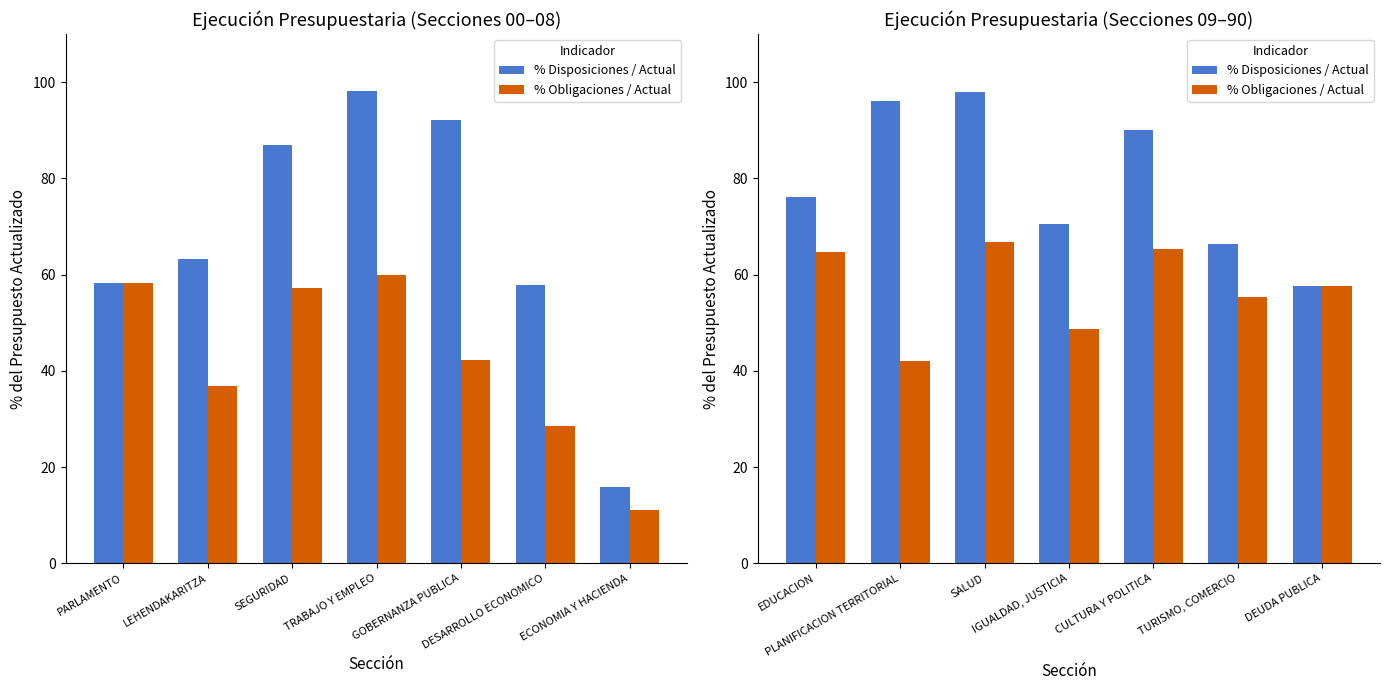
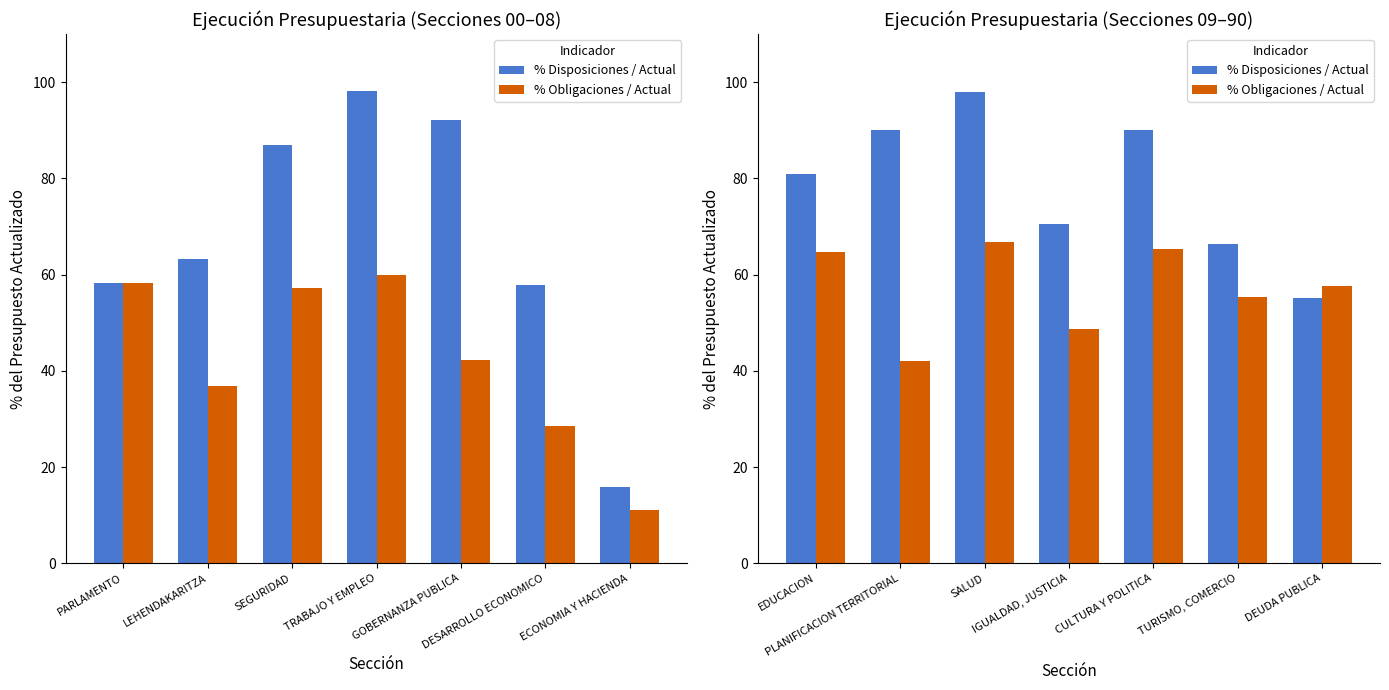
  {
    "Ejecución Presupuestaria (Secciones 00–08)": {
      "% Disposiciones / Actual": {
        "PARLAMENTO": 58,
        "LEHENDAKARITZA": 63,
        "SEGURIDAD": 87,
        "TRABAJO Y EMPLEO": 98,
        "GOBERNANZA PUBLICA": 92,
        "DESARROLLO ECONOMICO": 58,
        "ECONOMIA Y HACIENDA": 16
      },
      "% Obligaciones / Actual": {
        "PARLAMENTO": 58,
        "LEHENDAKARITZA": 37,
        "SEGURIDAD": 57,
        "TRABAJO Y EMPLEO": 60,
        "GOBERNANZA PUBLICA": 42,
        "DESARROLLO ECONOMICO": 29,
        "ECONOMIA Y HACIENDA": 11
      }
    },
    "Ejecución Presupuestaria (Secciones 09–90)": {
      "% Disposiciones / Actual": {
-       "EDUCACION": 76,
-       "PLANIFICACION TERRITORIAL": 96,
+       "EDUCACION": 81,
+       "PLANIFICACION TERRITORIAL": 90,
        "SALUD": 98,
        "IGUALDAD, JUSTICIA": 70,
        "CULTURA Y POLITICA": 90,
        "TURISMO, COMERCIO": 66,
-       "DEUDA PUBLICA": 58
+       "DEUDA PUBLICA": 55
      },
      "% Obligaciones / Actual": {
        "EDUCACION": 65,
        "PLANIFICACION TERRITORIAL": 42,
        "SALUD": 67,
        "IGUALDAD, JUSTICIA": 49,
        "CULTURA Y POLITICA": 65,
        "TURISMO, COMERCIO": 55,
        "DEUDA PUBLICA": 58
      }
    }
  }
